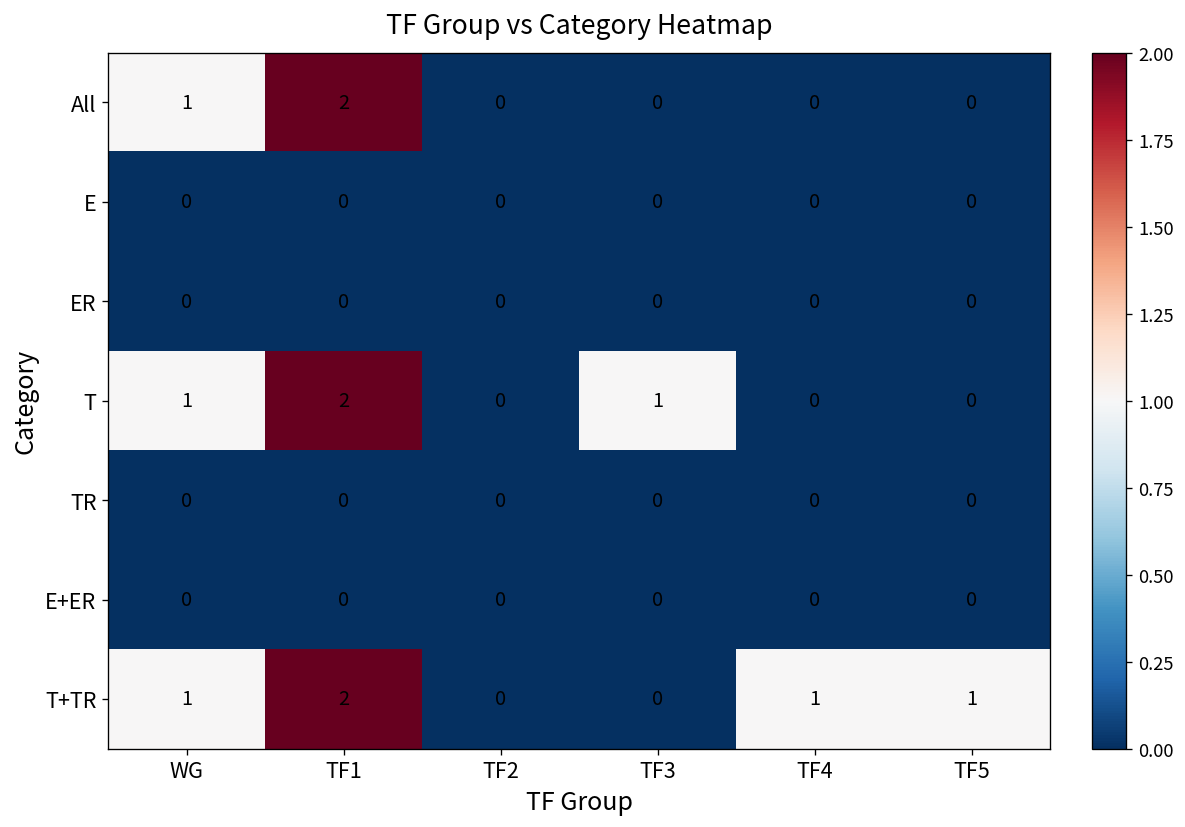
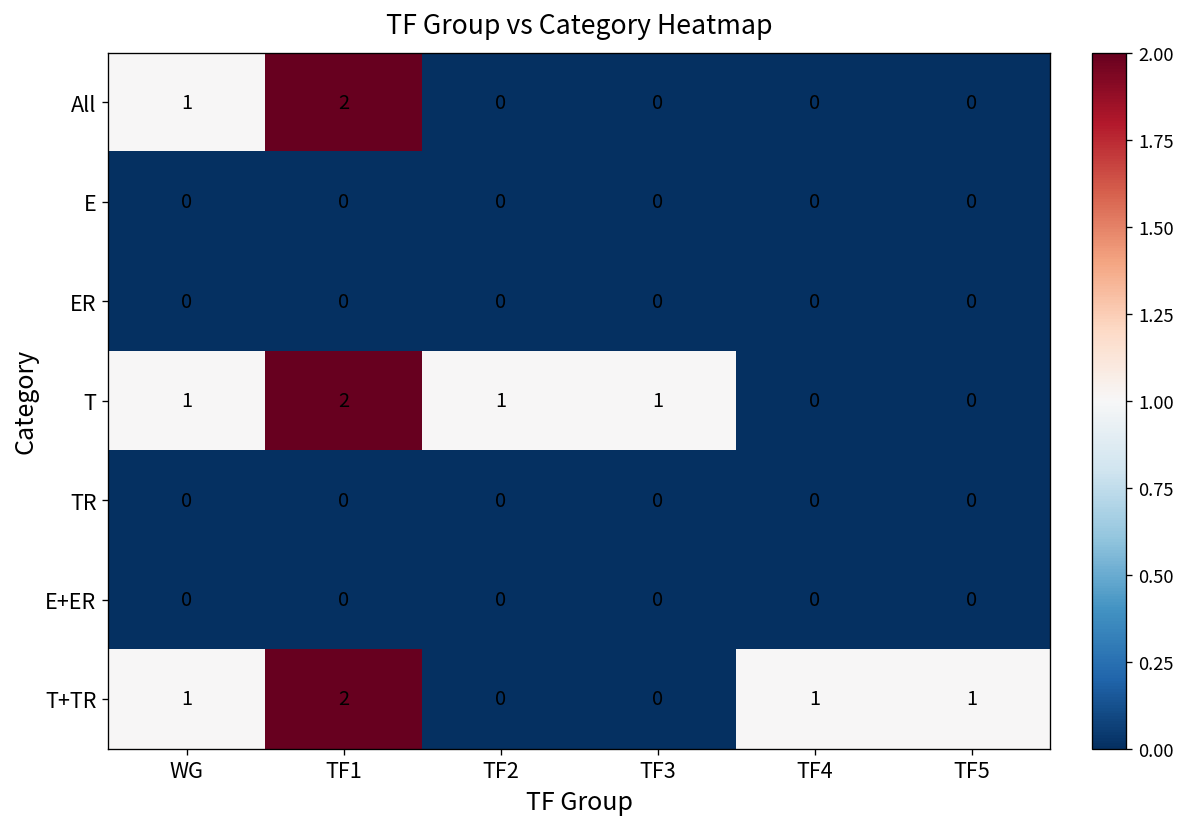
  {
    "All": {
      "WG": 1,
      "TF1": 2,
      "TF2": 0,
      "TF3": 0,
      "TF4": 0,
      "TF5": 0
    },
    "E": {
      "WG": 0,
      "TF1": 0,
      "TF2": 0,
      "TF3": 0,
      "TF4": 0,
      "TF5": 0
    },
    "ER": {
      "WG": 0,
      "TF1": 0,
      "TF2": 0,
      "TF3": 0,
      "TF4": 0,
      "TF5": 0
    },
    "T": {
      "WG": 1,
      "TF1": 2,
-     "TF2": 0,
+     "TF2": 1,
      "TF3": 1,
      "TF4": 0,
      "TF5": 0
    },
    "TR": {
      "WG": 0,
      "TF1": 0,
      "TF2": 0,
      "TF3": 0,
      "TF4": 0,
      "TF5": 0
    },
    "E+ER": {
      "WG": 0,
      "TF1": 0,
      "TF2": 0,
      "TF3": 0,
      "TF4": 0,
      "TF5": 0
    },
    "T+TR": {
      "WG": 1,
      "TF1": 2,
      "TF2": 0,
      "TF3": 0,
      "TF4": 1,
      "TF5": 1
    }
  }
